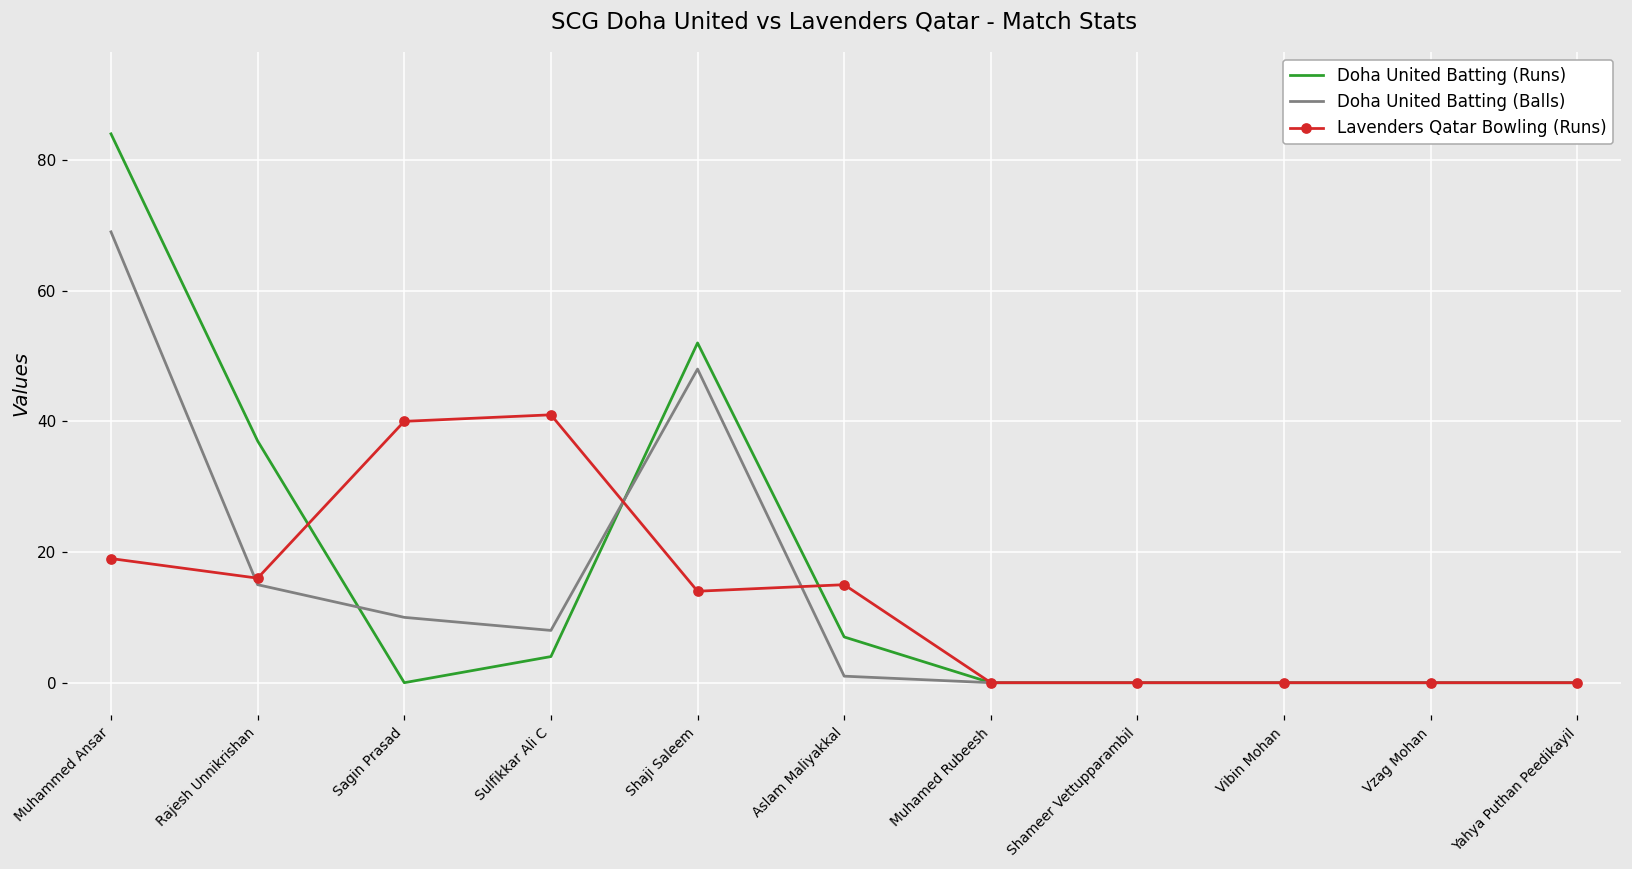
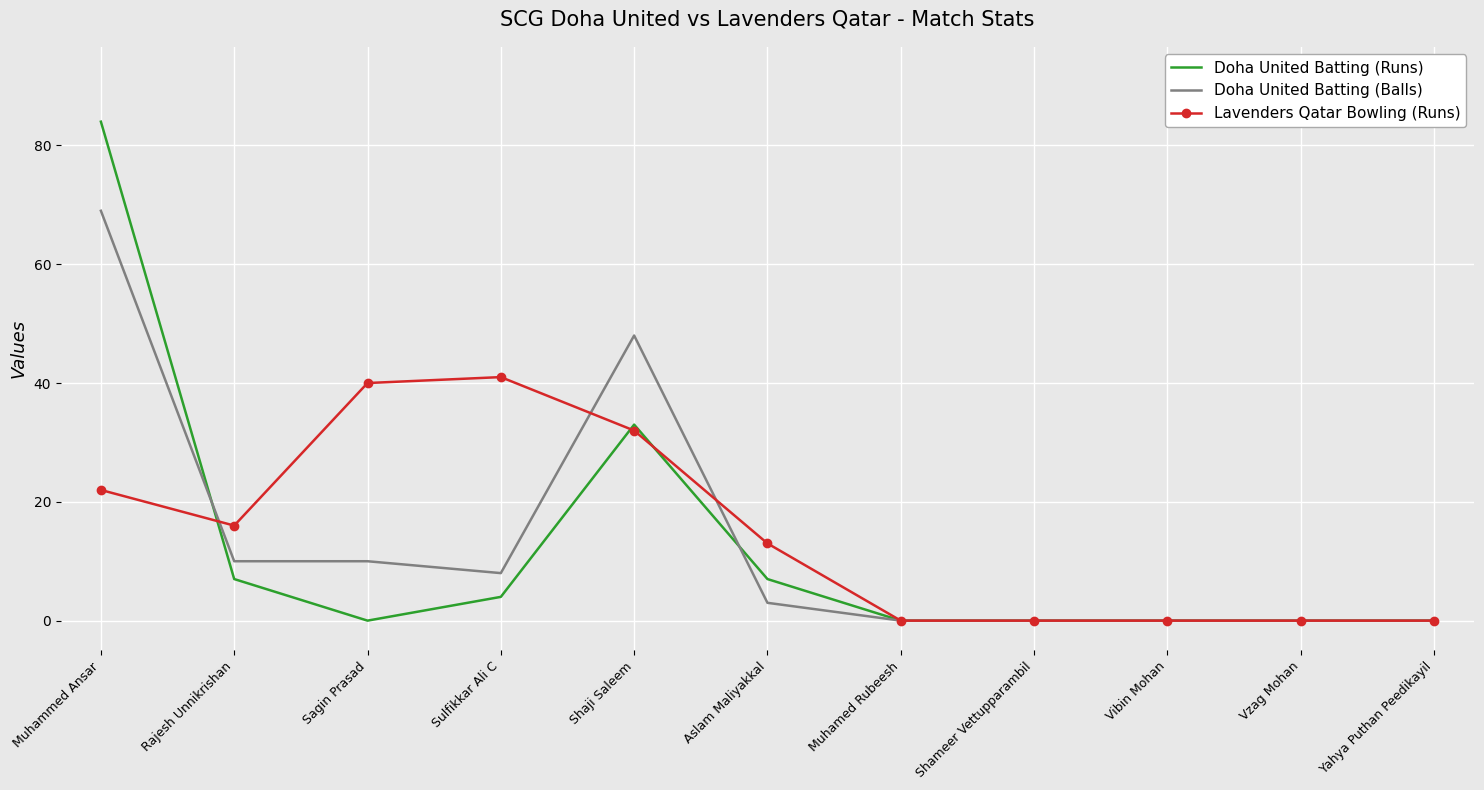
  {
    "Doha United Batting (Runs)": {
      "Muhammed Ansar": 84,
-     "Rajesh Unnikrishan": 37,
+     "Rajesh Unnikrishan": 7,
      "Sagin Prasad": 0,
      "Sulfikkar Ali C": 4,
-     "Shaji Saleem": 52,
+     "Shaji Saleem": 33,
      "Aslam Maliyakkal": 7
    },
    "Doha United Batting (Balls)": {
      "Muhammed Ansar": 69,
-     "Rajesh Unnikrishan": 15,
+     "Rajesh Unnikrishan": 10,
      "Sagin Prasad": 10,
      "Sulfikkar Ali C": 8,
      "Shaji Saleem": 48,
-     "Aslam Maliyakkal": 1
+     "Aslam Maliyakkal": 3
    },
    "Lavenders Qatar Bowling (Runs)": {
-     "Muhammed Ansar": 19,
+     "Muhammed Ansar": 22,
      "Rajesh Unnikrishan": 16,
      "Sagin Prasad": 40,
      "Sulfikkar Ali C": 41,
-     "Shaji Saleem": 14,
-     "Aslam Maliyakkal": 15
+     "Shaji Saleem": 32,
+     "Aslam Maliyakkal": 13
    }
  }
